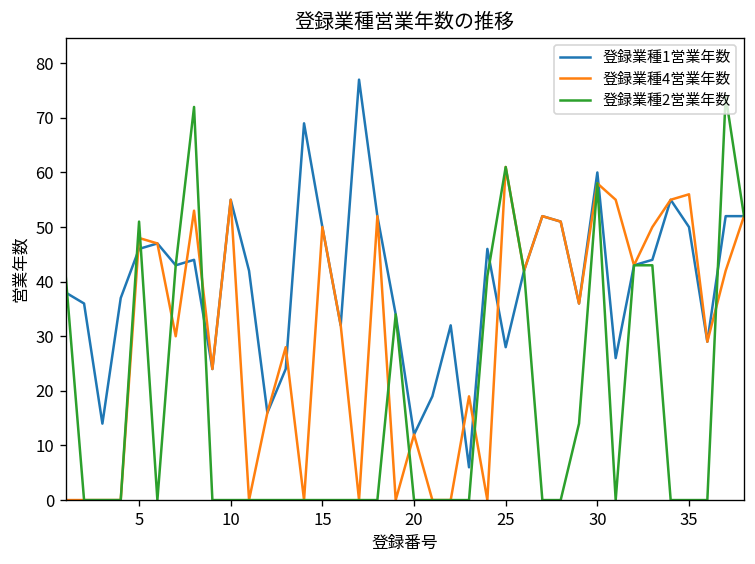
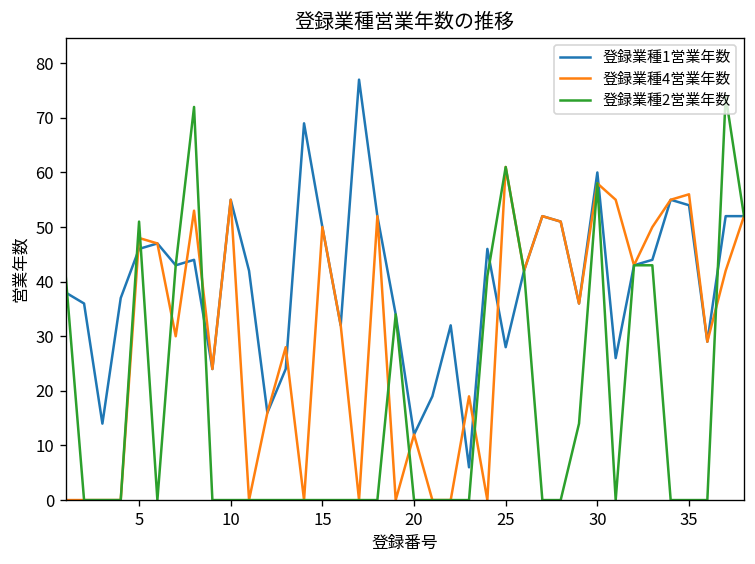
  {
    "登録業種1営業年数": {
      "5": 46,
      "25": 28,
      "30": 60,
-     "35": 50
+     "35": 54
    },
    "登録業種4営業年数": {
      "5": 48,
      "35": 56
    },
    "登録業種2営業年数": {
      "5": 51,
      "10": 0,
      "15": 0,
      "20": 0,
      "35": 0
    }
  }
